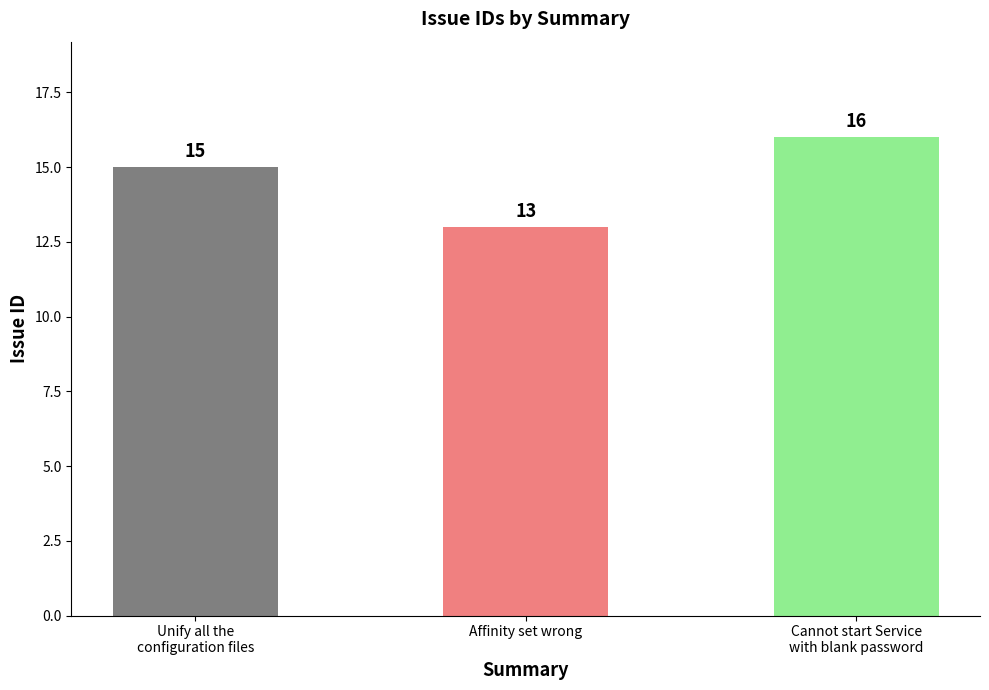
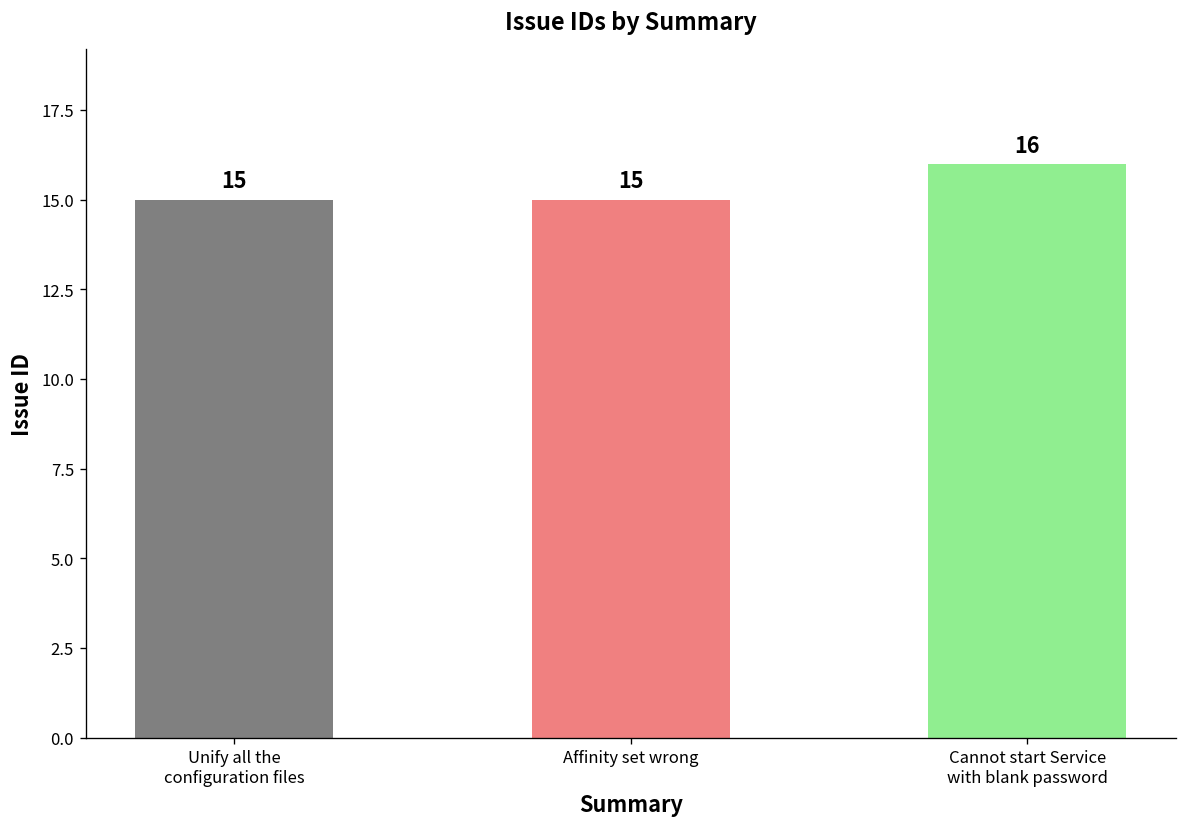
  {
    "Unify all the configuration files": 15,
-   "Affinity set wrong": 13,
+   "Affinity set wrong": 15,
    "Cannot start Service with blank password": 16
  }
